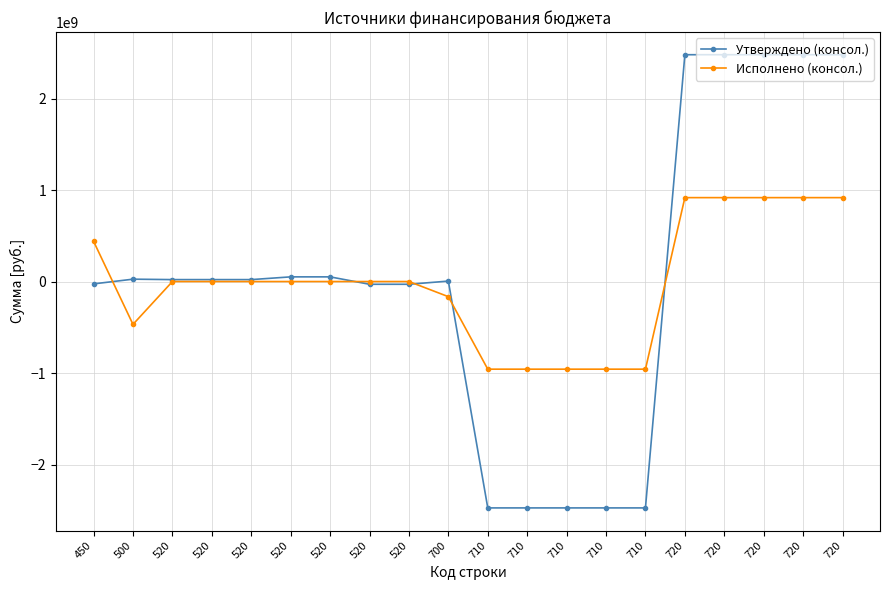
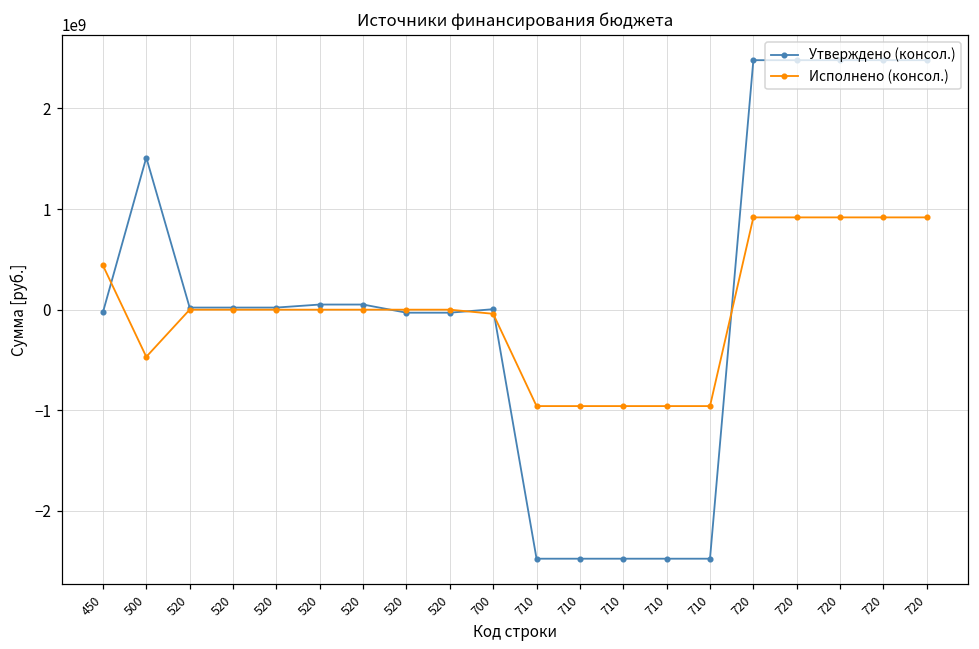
  {
    "Утверждено (консол.)": {
      "450": 0,
-     "500": 0,
+     "500": 1500000000,
      "700": 0
    },
    "Исполнено (консол.)": {
      "450": 400000000,
      "500": -500000000,
-     "700": -200000000
+     "700": 0
    }
  }
